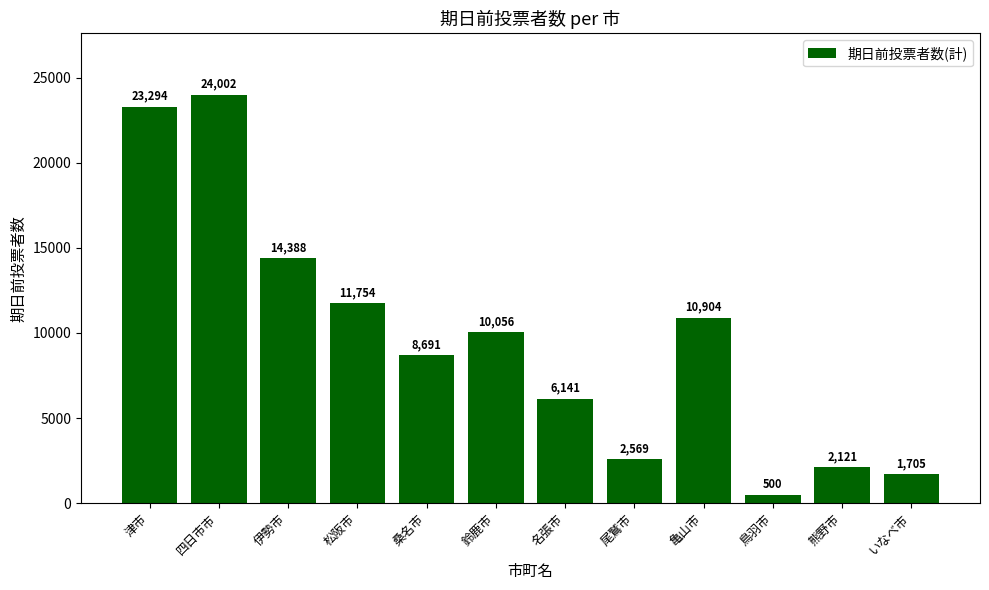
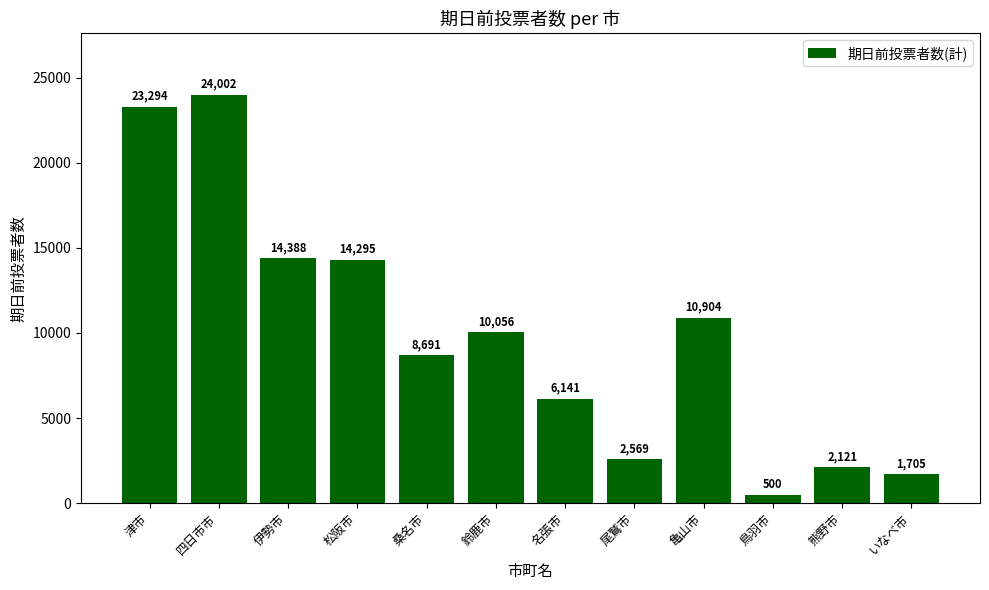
  {
    "津市": "23,294",
    "四日市市": "24,002",
    "伊勢市": "14,388",
-   "松阪市": "11,754",
+   "松阪市": "14,295",
    "桑名市": "8,691",
    "鈴鹿市": "10,056",
    "名張市": "6,141",
    "尾鷲市": "2,569",
    "亀山市": "10,904",
    "鳥羽市": "500",
    "熊野市": "2,121",
    "いなべ市": "1,705"
  }
